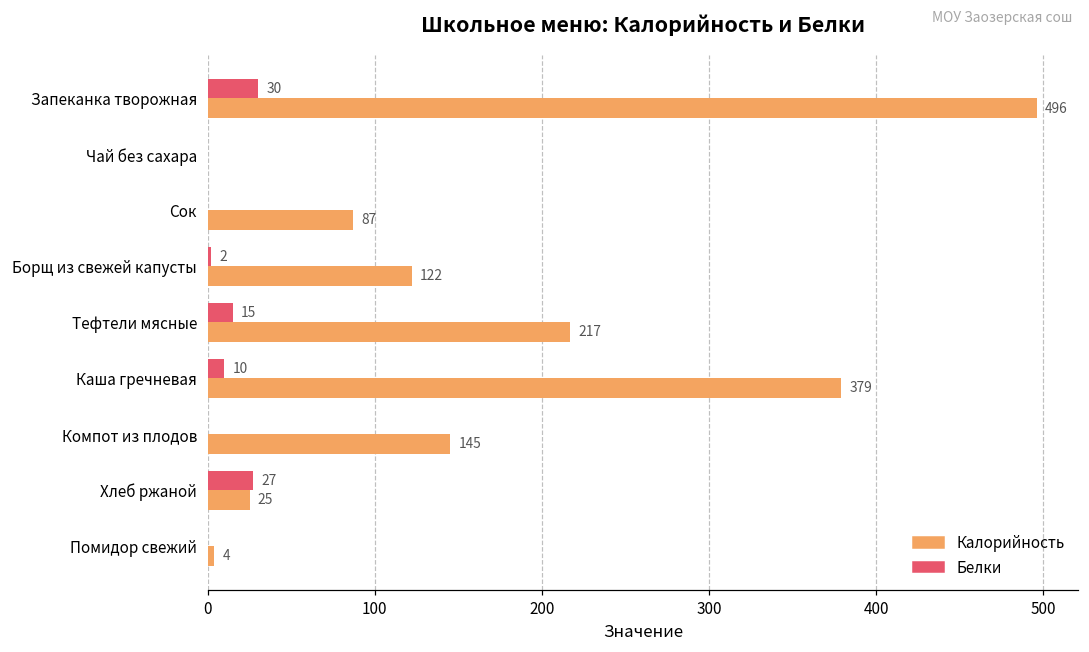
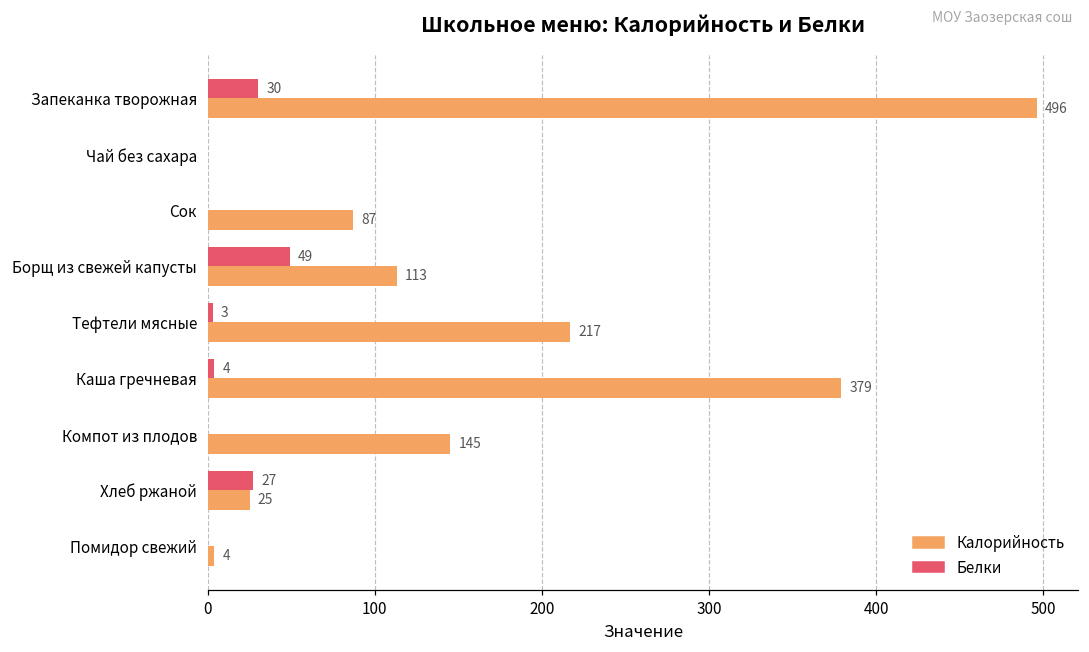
  {
    "Калорийность": {
      "Запеканка творожная": 496,
      "Сок": 87,
-     "Борщ из свежей капусты": 122,
+     "Борщ из свежей капусты": 113,
      "Тефтели мясные": 217,
      "Каша гречневая": 379,
      "Компот из плодов": 145,
      "Хлеб ржаной": 25,
      "Помидор свежий": 4
    },
    "Белки": {
      "Запеканка творожная": 30,
-     "Борщ из свежей капусты": 2,
-     "Тефтели мясные": 15,
-     "Каша гречневая": 10,
+     "Борщ из свежей капусты": 49,
+     "Тефтели мясные": 3,
+     "Каша гречневая": 4,
      "Хлеб ржаной": 27
    }
  }
